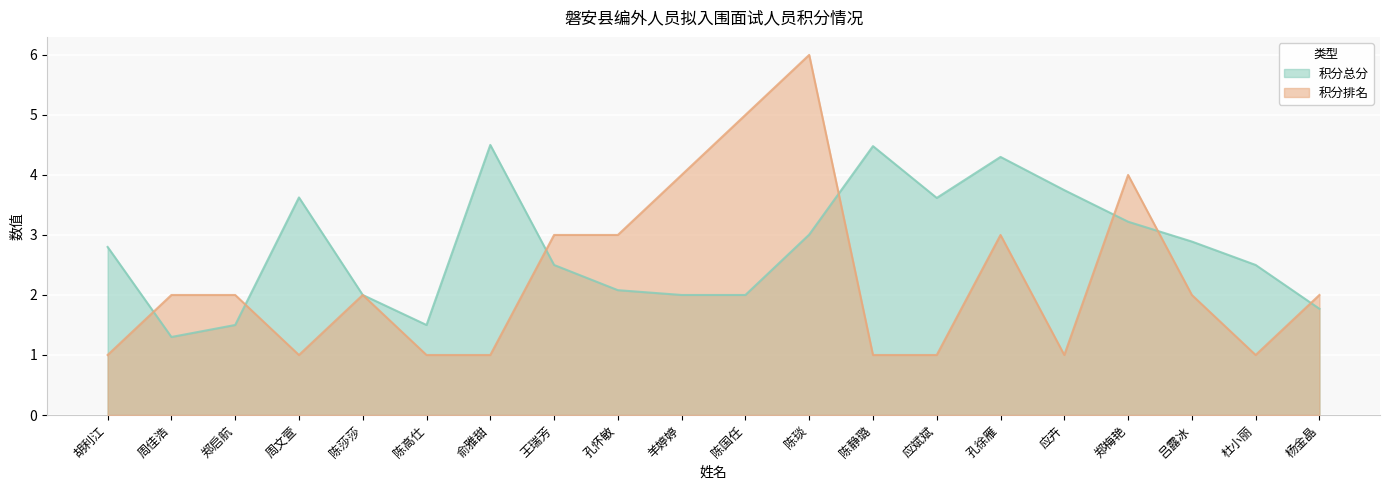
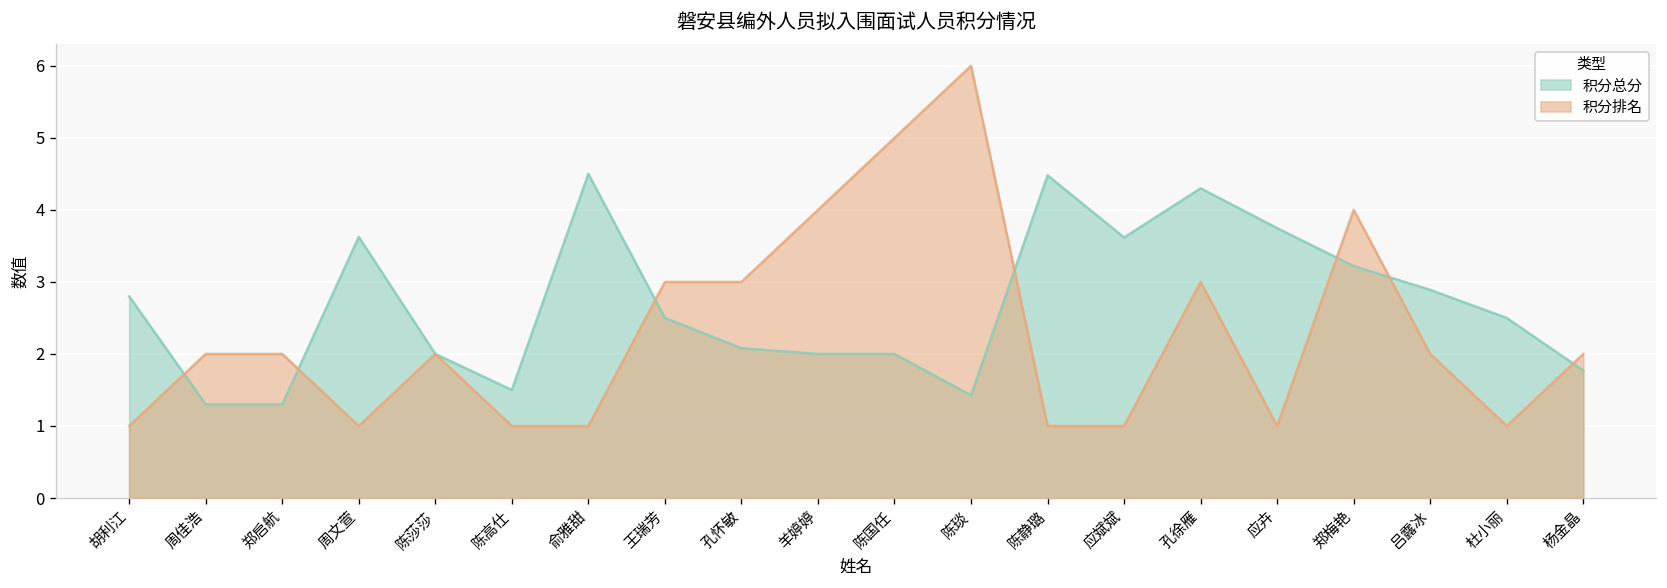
  {
    "积分总分": {
      "胡利江": 2.8,
      "周佳浩": 1.3,
-     "郑启航": 1.5,
+     "郑启航": 1.3,
      "周文萱": 3.6,
      "陈高仕": 1.5,
      "俞雅甜": 4.5,
      "王瑞芳": 2.5,
      "孔怀敏": 2.1,
      "羊婷婷": 2.0,
      "陈国任": 2.0,
-     "陈琰": 3.0,
+     "陈琰": 1.4,
      "陈静璐": 4.5,
      "应斌斌": 3.6,
      "孔徐雁": 4.3,
      "应卉": 3.7,
      "郑梅艳": 3.2,
      "吕露冰": 2.9,
      "杜小丽": 2.5,
      "杨金晶": 1.8
    },
    "积分排名": {
      "胡利江": 1.0,
      "周佳浩": 2.0,
      "郑启航": 2.0,
      "周文萱": 1.0,
      "陈高仕": 1.0,
      "俞雅甜": 1.0,
      "王瑞芳": 3.0,
      "孔怀敏": 3.0,
      "羊婷婷": 4.0,
      "陈国任": 5.0,
      "陈琰": 6.0,
      "陈静璐": 1.0,
      "应斌斌": 1.0,
      "孔徐雁": 3.0,
      "应卉": 1.0,
      "郑梅艳": 4.0,
      "吕露冰": 2.0,
      "杜小丽": 1.0,
      "杨金晶": 2.0
    }
  }
